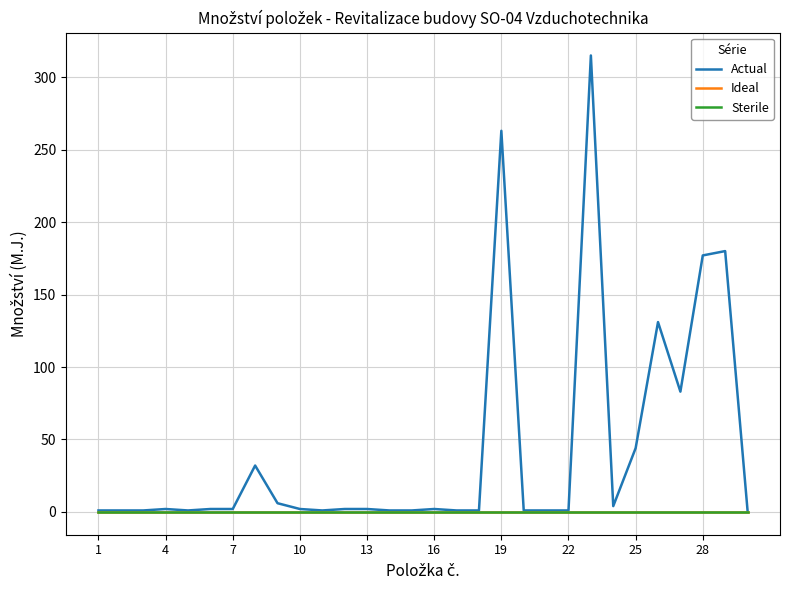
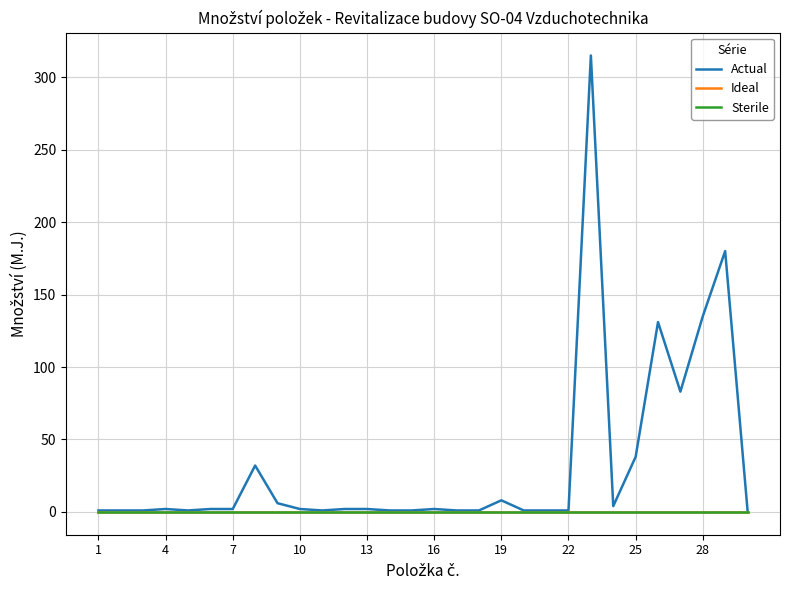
  {
    "Actual": {
      "4": 2,
      "7": 2,
      "10": 2,
      "13": 2,
      "16": 2,
-     "19": 263,
-     "25": 44,
-     "28": 177
+     "19": 8,
+     "25": 38,
+     "28": 135
    },
    "Sterile": {
      "4": 0,
      "7": 0,
      "10": 0,
      "13": 0,
      "16": 0,
      "19": 0,
      "25": 0,
      "28": 0
    }
  }
